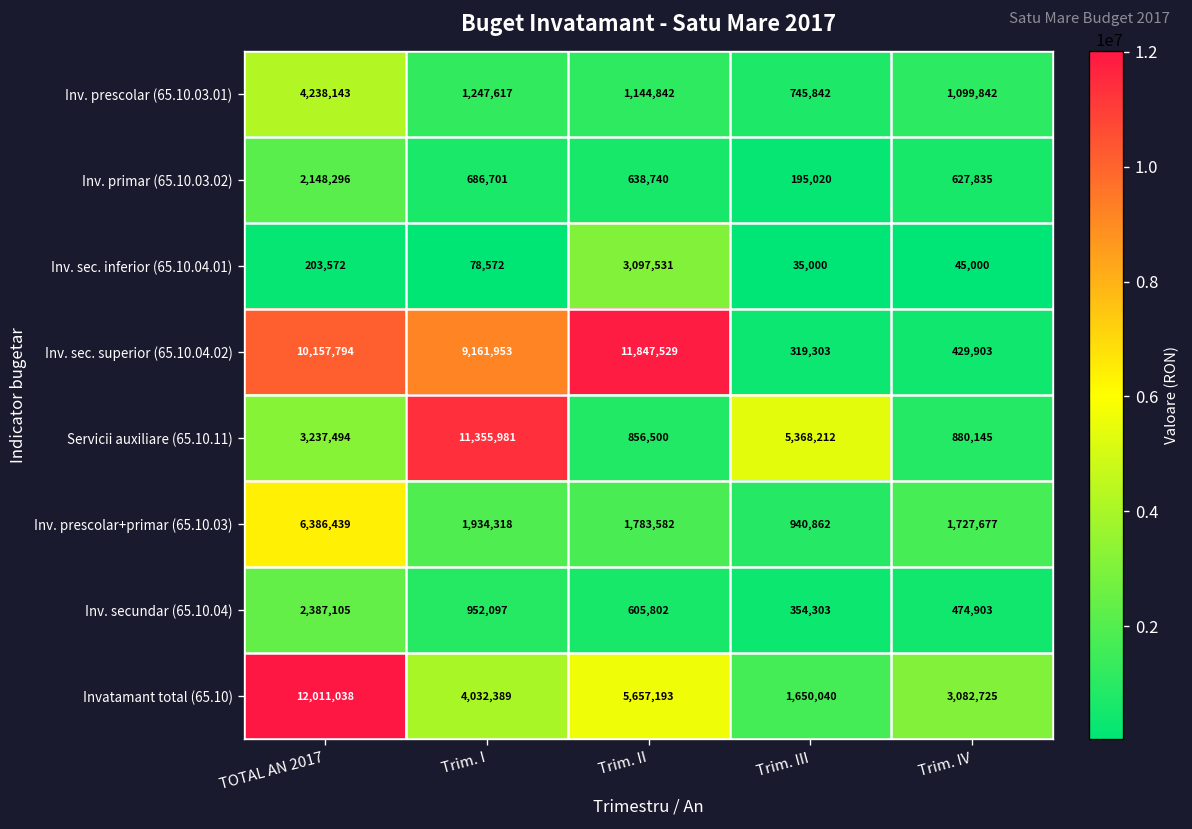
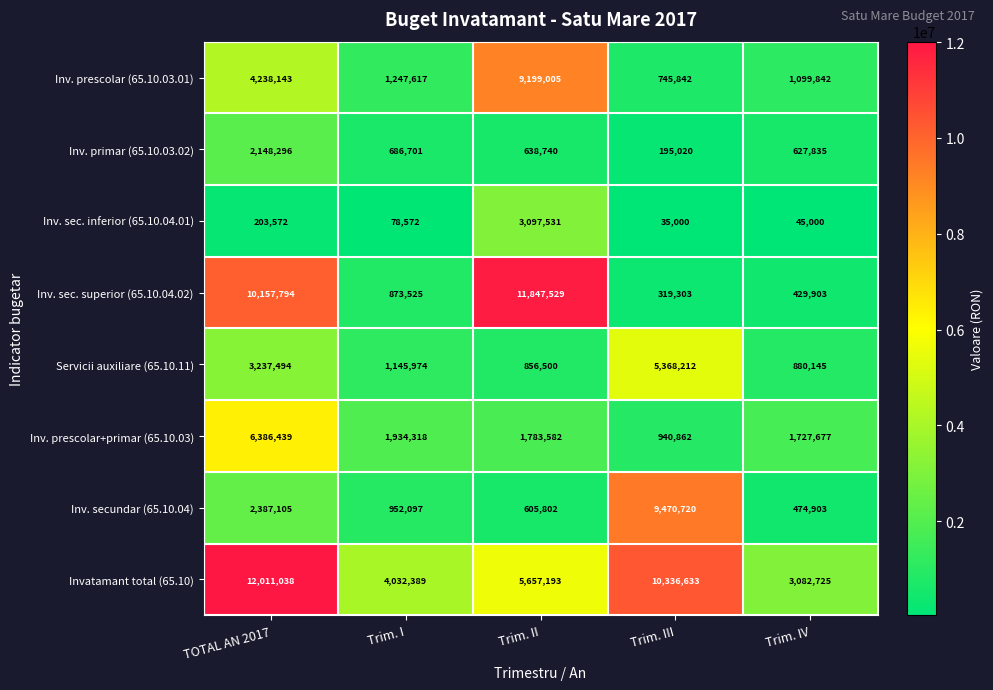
  {
    "Inv. prescolar (65.10.03.01)": {
      "TOTAL AN 2017": "4,238,143",
      "Trim. I": "1,247,617",
-     "Trim. II": "1,144,842",
+     "Trim. II": "9,199,005",
      "Trim. III": "745,842",
      "Trim. IV": "1,099,842"
    },
    "Inv. primar (65.10.03.02)": {
      "TOTAL AN 2017": "2,148,296",
      "Trim. I": "686,701",
      "Trim. II": "638,740",
      "Trim. III": "195,020",
      "Trim. IV": "627,835"
    },
    "Inv. sec. inferior (65.10.04.01)": {
      "TOTAL AN 2017": "203,572",
      "Trim. I": "78,572",
      "Trim. II": "3,097,531",
      "Trim. III": "35,000",
      "Trim. IV": "45,000"
    },
    "Inv. sec. superior (65.10.04.02)": {
      "TOTAL AN 2017": "10,157,794",
-     "Trim. I": "9,161,953",
+     "Trim. I": "873,525",
      "Trim. II": "11,847,529",
      "Trim. III": "319,303",
      "Trim. IV": "429,903"
    },
    "Servicii auxiliare (65.10.11)": {
      "TOTAL AN 2017": "3,237,494",
-     "Trim. I": "11,355,981",
+     "Trim. I": "1,145,974",
      "Trim. II": "856,500",
      "Trim. III": "5,368,212",
      "Trim. IV": "880,145"
    },
    "Inv. prescolar+primar (65.10.03)": {
      "TOTAL AN 2017": "6,386,439",
      "Trim. I": "1,934,318",
      "Trim. II": "1,783,582",
      "Trim. III": "940,862",
      "Trim. IV": "1,727,677"
    },
    "Inv. secundar (65.10.04)": {
      "TOTAL AN 2017": "2,387,105",
      "Trim. I": "952,097",
      "Trim. II": "605,802",
-     "Trim. III": "354,303",
+     "Trim. III": "9,470,720",
      "Trim. IV": "474,903"
    },
    "Invatamant total (65.10)": {
      "TOTAL AN 2017": "12,011,038",
      "Trim. I": "4,032,389",
      "Trim. II": "5,657,193",
-     "Trim. III": "1,650,040",
+     "Trim. III": "10,336,633",
      "Trim. IV": "3,082,725"
    }
  }
